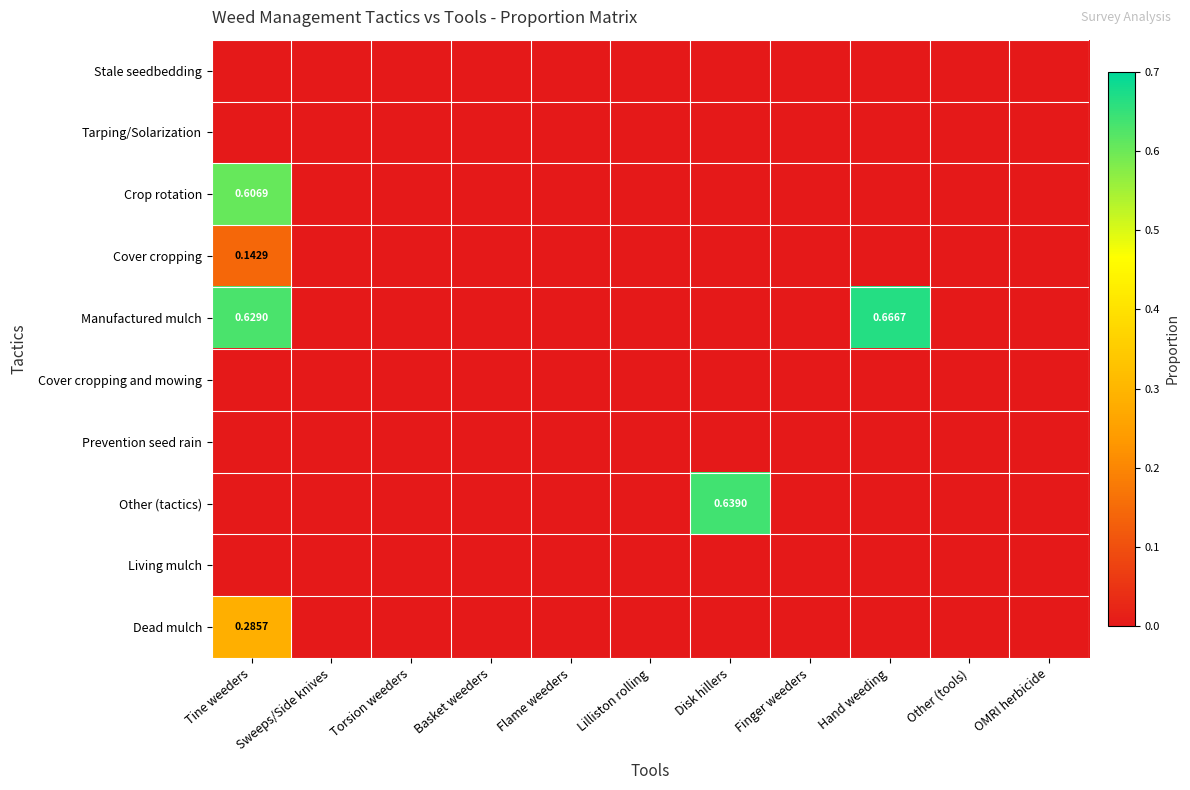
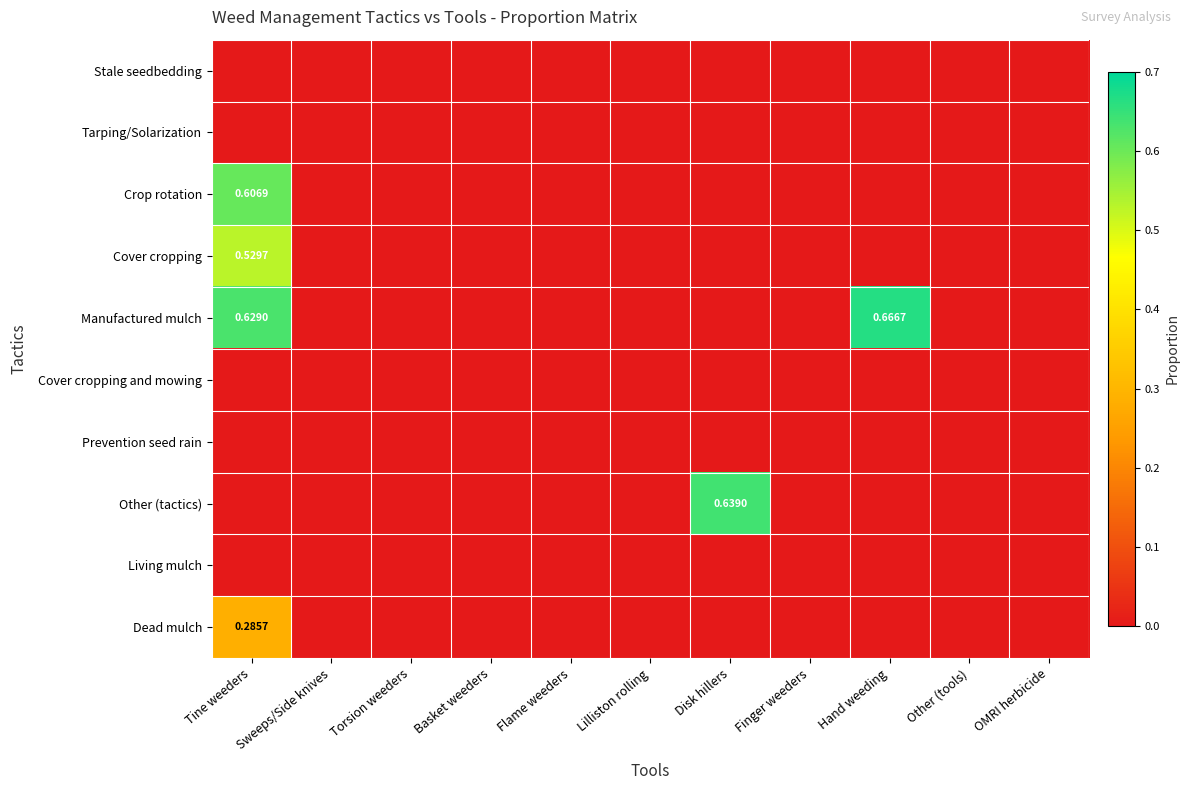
  {
    "Crop rotation": {
      "Tine weeders": 0.6069
    },
    "Cover cropping": {
-     "Tine weeders": 0.1429
+     "Tine weeders": 0.5297
    },
    "Manufactured mulch": {
      "Tine weeders": 0.6290,
      "Hand weeding": 0.6667
    },
    "Other (tactics)": {
      "Disk hillers": 0.6390
    },
    "Dead mulch": {
      "Tine weeders": 0.2857
    }
  }
